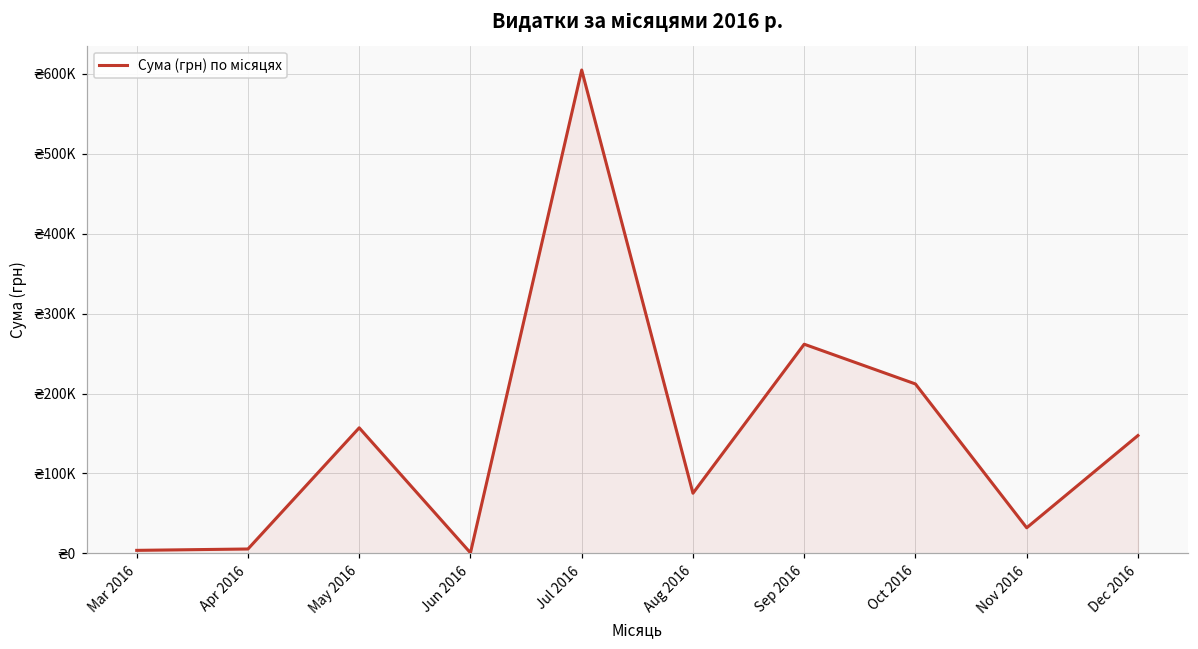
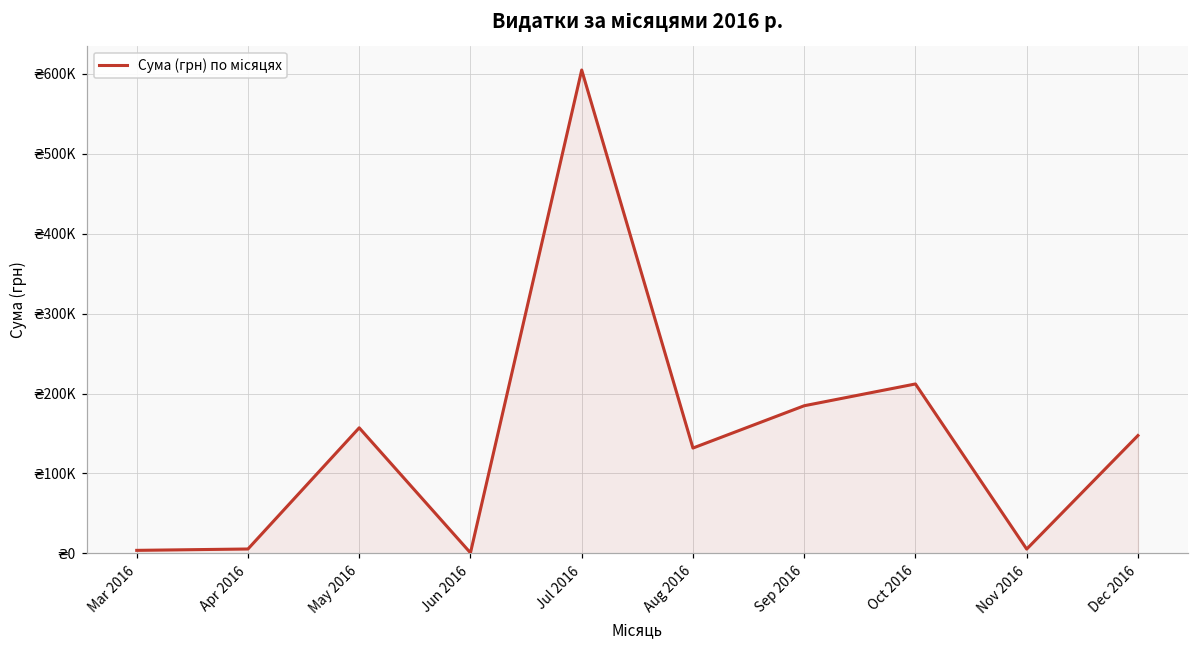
  {
    "Mar 2016": "₴0",
    "Apr 2016": "₴10000",
    "May 2016": "₴160000",
    "Jun 2016": "₴0",
    "Jul 2016": "₴600000",
-   "Aug 2016": "₴80000",
-   "Sep 2016": "₴260000",
+   "Aug 2016": "₴130000",
+   "Sep 2016": "₴180000",
    "Oct 2016": "₴210000",
-   "Nov 2016": "₴30000",
+   "Nov 2016": "₴10000",
    "Dec 2016": "₴150000"
  }
